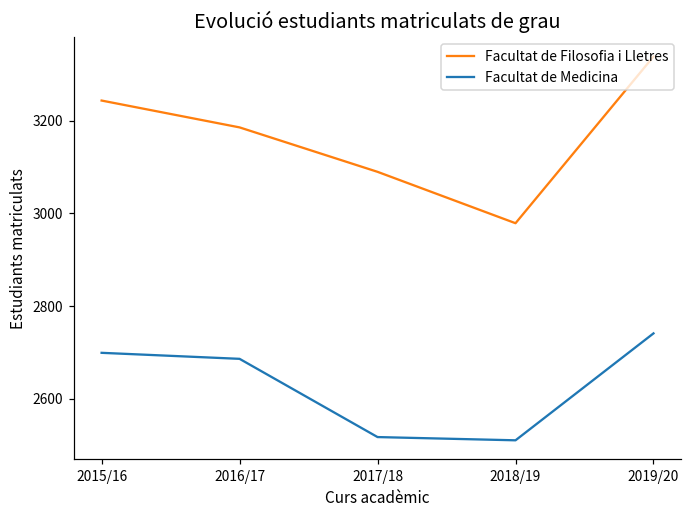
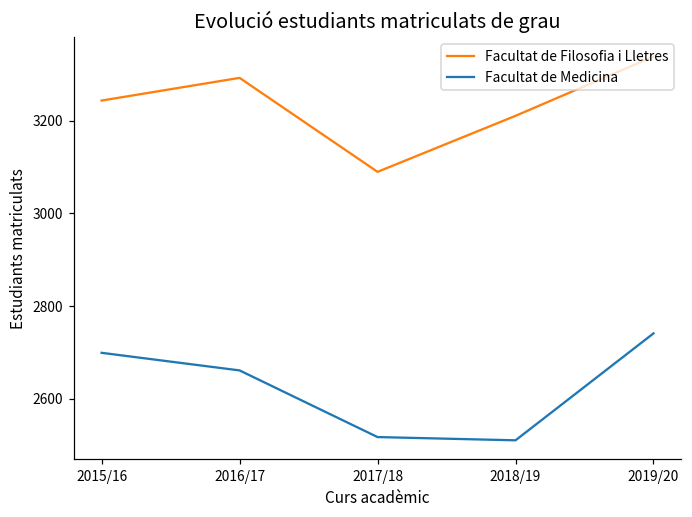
  {
    "Facultat de Filosofia i Lletres": {
      "2015/16": 3240,
-     "2016/17": 3190,
+     "2016/17": 3290,
      "2017/18": 3090,
-     "2018/19": 2980
+     "2018/19": 3210
    },
    "Facultat de Medicina": {
      "2015/16": 2700,
-     "2016/17": 2690,
+     "2016/17": 2660,
      "2017/18": 2520,
      "2018/19": 2510,
      "2019/20": 2740
    }
  }
